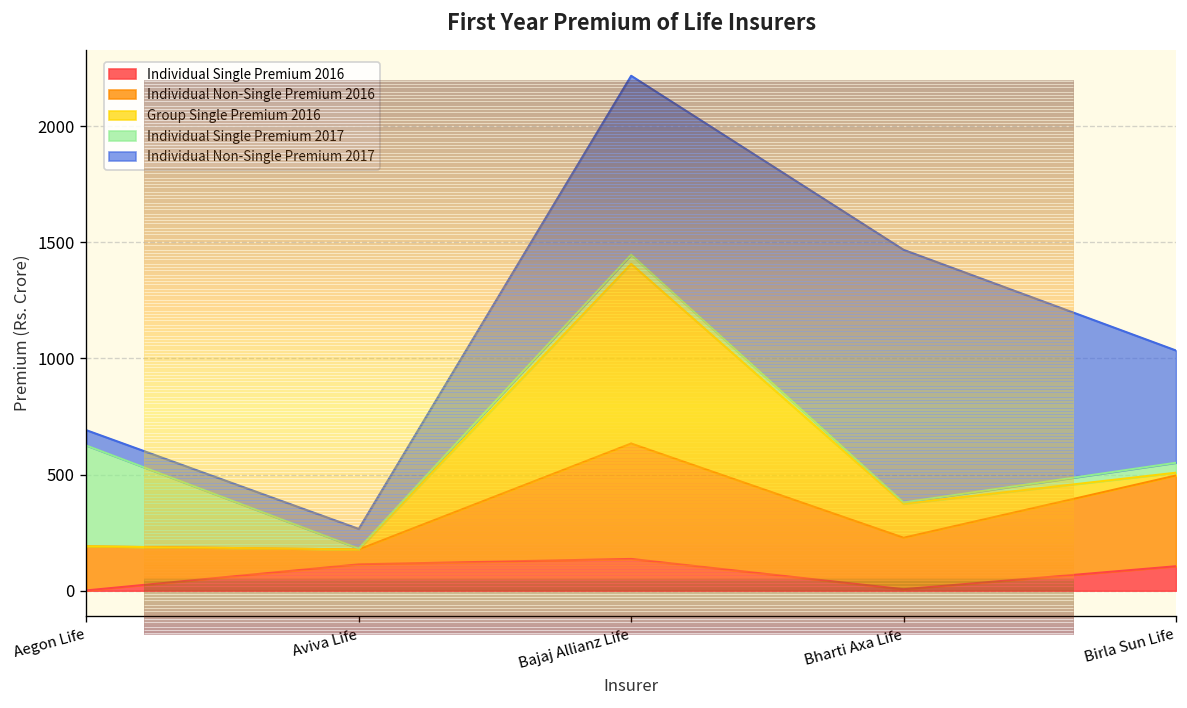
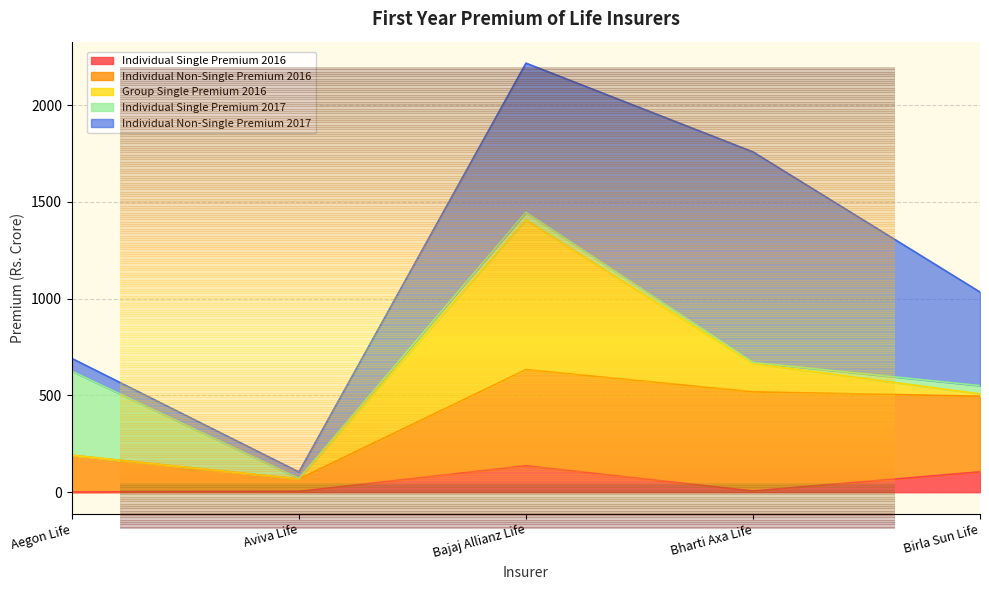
  {
    "Individual Single Premium 2016": {
      "Aegon Life": 0,
-     "Aviva Life": 110,
+     "Aviva Life": 0,
      "Bajaj Allianz Life": 140,
      "Bharti Axa Life": 10,
      "Birla Sun Life": 110
    },
    "Individual Non-Single Premium 2016": {
      "Bajaj Allianz Life": 500,
-     "Bharti Axa Life": 220
+     "Bharti Axa Life": 510
    },
    "Group Single Premium 2016": {
      "Bajaj Allianz Life": 770
    },
    "Individual Single Premium 2017": {
      "Aegon Life": 430,
      "Bajaj Allianz Life": 40,
      "Birla Sun Life": 40
    },
    "Individual Non-Single Premium 2017": {
      "Aegon Life": 70,
-     "Aviva Life": 80,
+     "Aviva Life": 30,
      "Bajaj Allianz Life": 770,
      "Bharti Axa Life": 1090,
      "Birla Sun Life": 480
    }
  }
